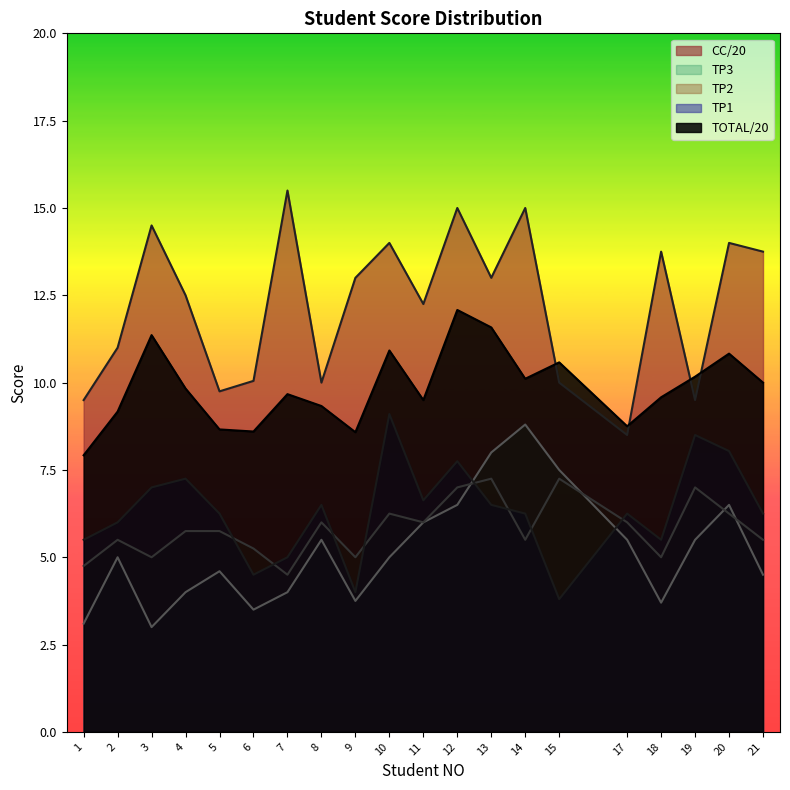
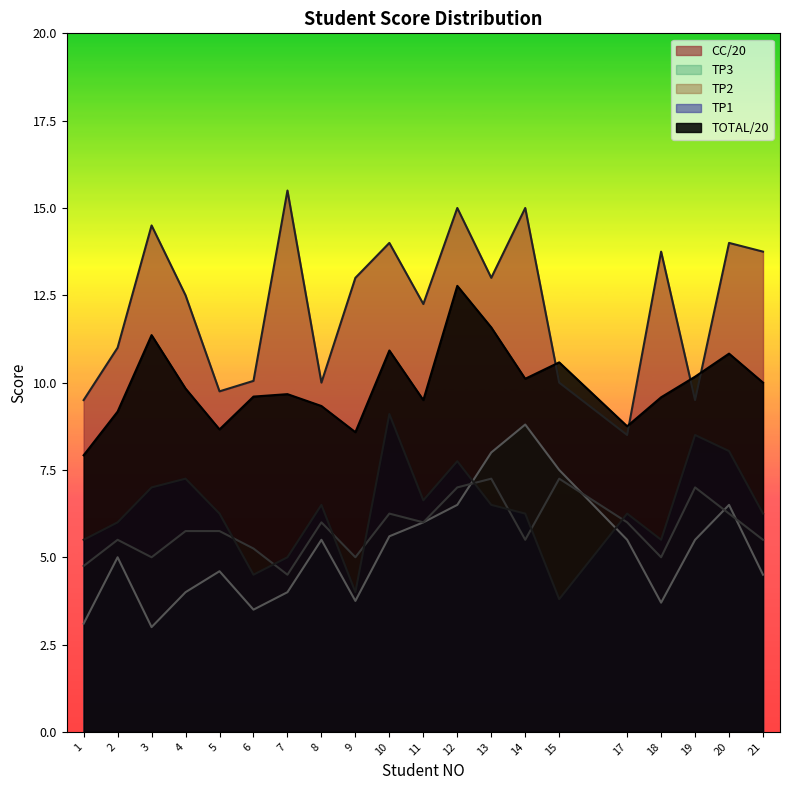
  {
    "TP3": {
      "1": 3.1,
      "2": 5.0,
      "3": 3.0,
      "4": 4.0,
      "5": 4.6,
      "6": 3.5,
      "7": 4.0,
      "8": 5.5,
      "9": 3.8,
-     "10": 5.0,
+     "10": 5.6,
      "12": 6.5,
      "13": 8.0,
      "14": 8.8,
      "15": 7.5,
      "17": 5.5,
      "18": 3.7,
      "19": 5.5,
      "20": 6.5,
      "21": 4.5
    },
    "TP1": {
      "1": 5.5,
      "2": 6.0,
      "3": 7.0,
      "4": 7.3,
      "5": 6.3,
      "6": 4.5,
      "7": 5.0,
      "8": 6.5,
      "9": 4.0,
      "10": 9.1,
      "11": 6.6,
      "12": 7.8,
      "13": 6.5,
      "14": 6.3,
      "15": 3.8,
      "17": 6.3,
      "18": 5.5,
      "19": 8.5,
      "20": 8.0,
      "21": 6.3
    },
    "TOTAL/20": {
      "1": 7.9,
      "2": 9.2,
      "3": 11.4,
      "4": 9.8,
      "5": 8.7,
-     "6": 8.6,
+     "6": 9.6,
      "7": 9.7,
      "8": 9.3,
      "9": 8.6,
      "10": 10.9,
      "11": 9.5,
-     "12": 12.1,
+     "12": 12.8,
      "13": 11.6,
      "14": 10.1,
      "15": 10.6,
      "17": 8.8,
      "18": 9.6,
      "19": 10.2,
      "20": 10.8,
      "21": 10.0
    }
  }
